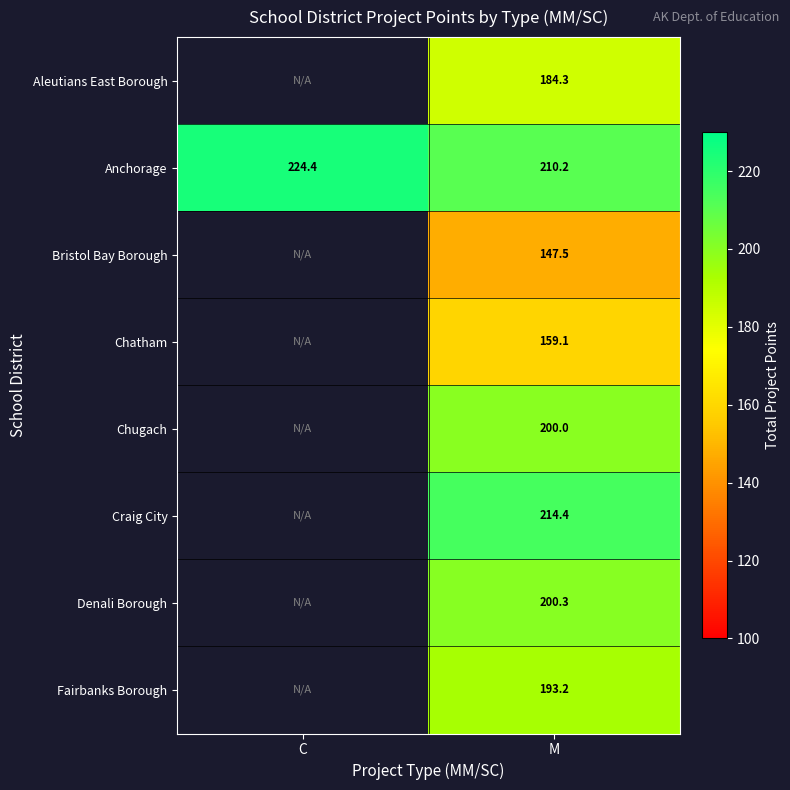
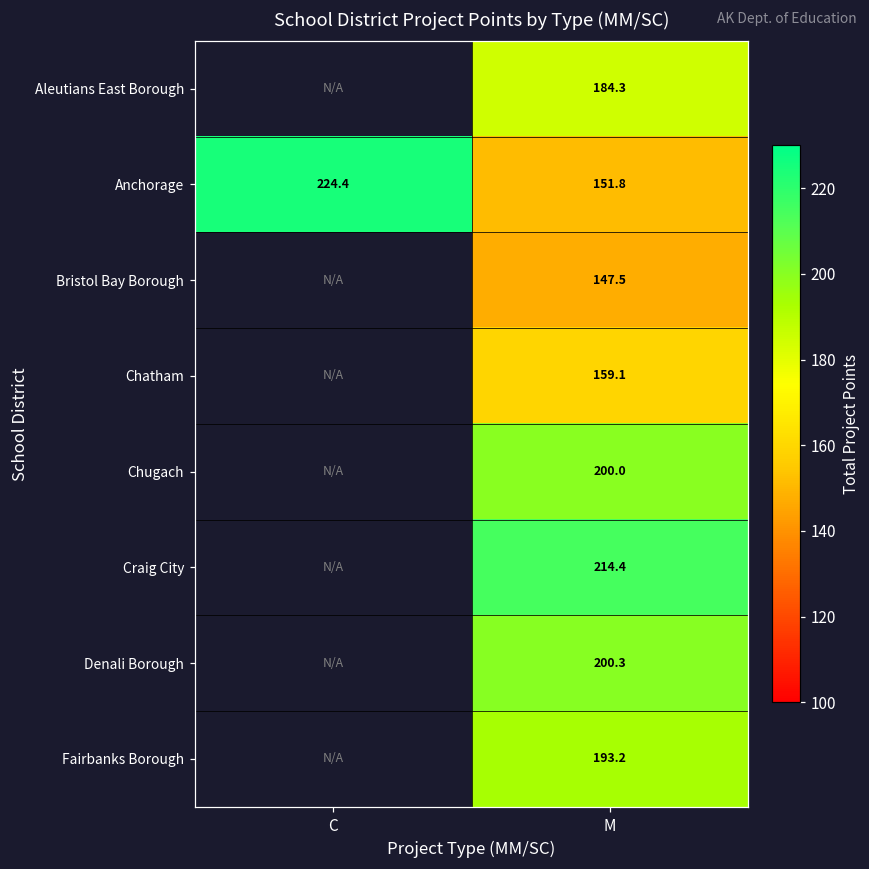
  {
    "Aleutians East Borough": {
      "M": 184.3
    },
    "Anchorage": {
      "C": 224.4,
-     "M": 210.2
+     "M": 151.8
    },
    "Bristol Bay Borough": {
      "M": 147.5
    },
    "Chatham": {
      "M": 159.1
    },
    "Chugach": {
      "M": 200.0
    },
    "Craig City": {
      "M": 214.4
    },
    "Denali Borough": {
      "M": 200.3
    },
    "Fairbanks Borough": {
      "M": 193.2
    }
  }
